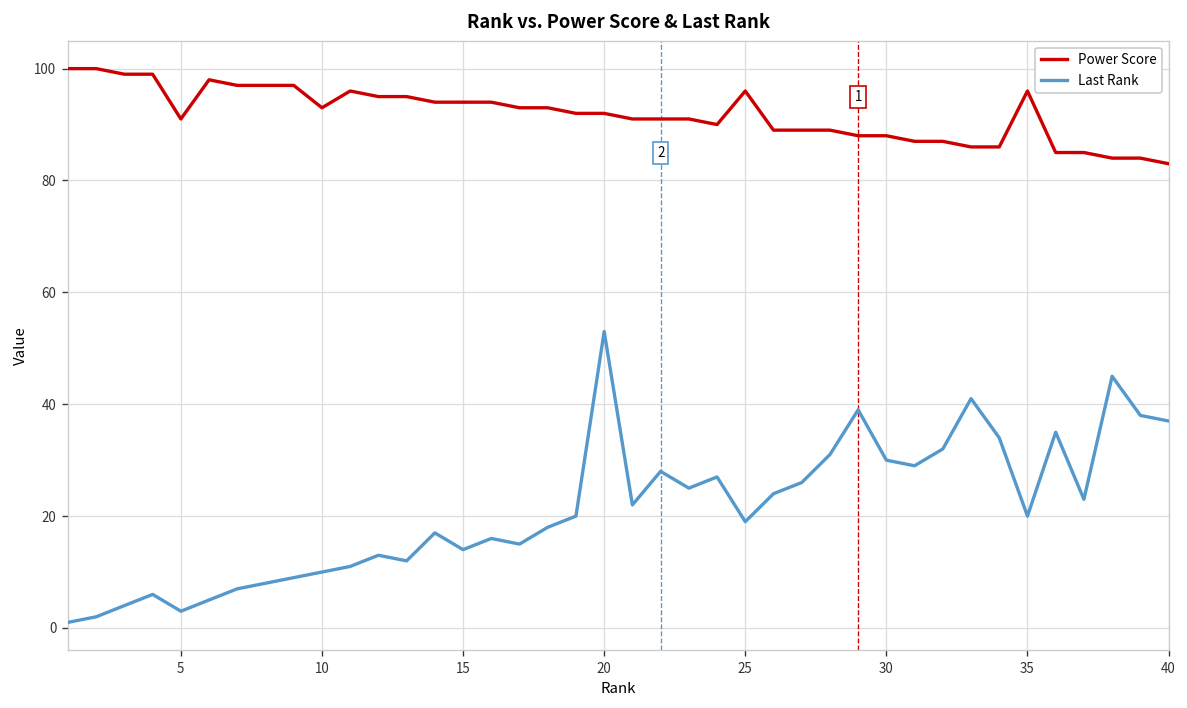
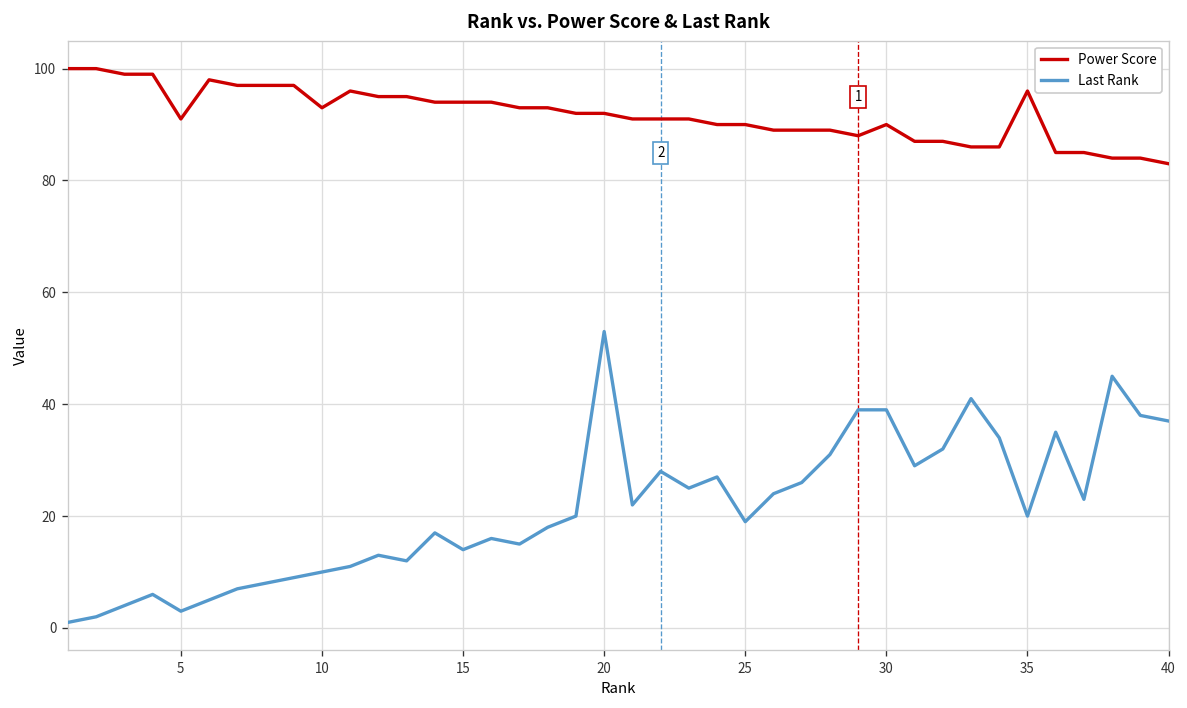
  {
    "Power Score": {
      "5": 91,
      "10": 93,
      "15": 94,
      "20": 92,
-     "25": 96,
-     "30": 88,
+     "25": 90,
+     "30": 90,
      "35": 96,
      "40": 83
    },
    "Last Rank": {
      "5": 3,
      "10": 10,
      "15": 14,
      "20": 53,
      "25": 19,
-     "30": 30,
+     "30": 39,
      "35": 20,
      "40": 37
    }
  }
